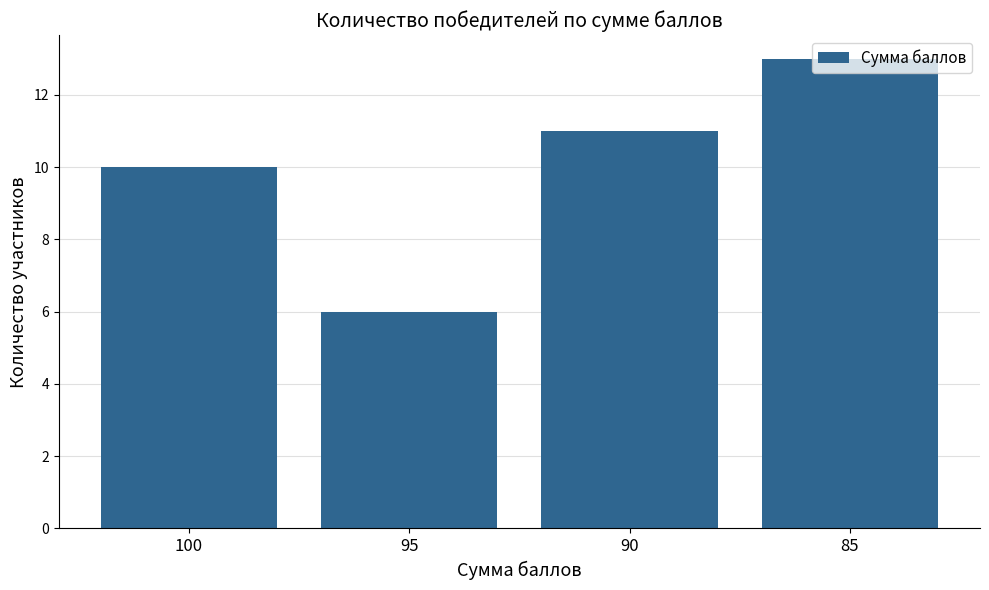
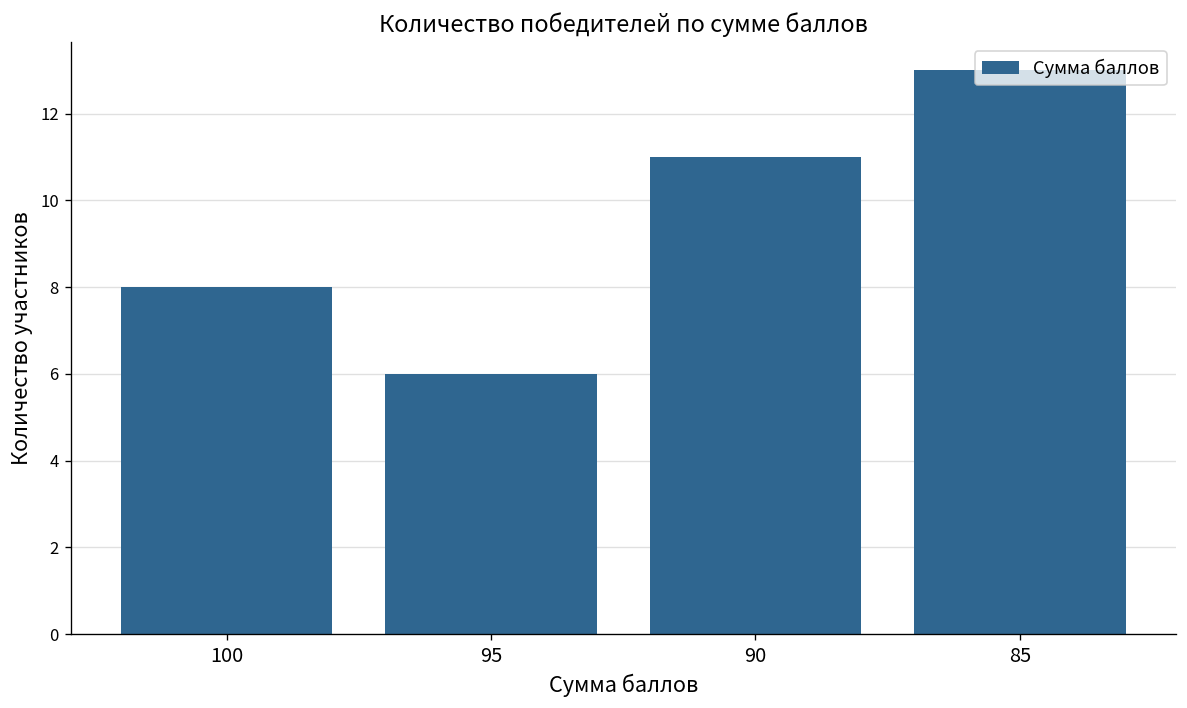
  {
-   "100": 10,
+   "100": 8,
    "95": 6,
    "90": 11
  }
